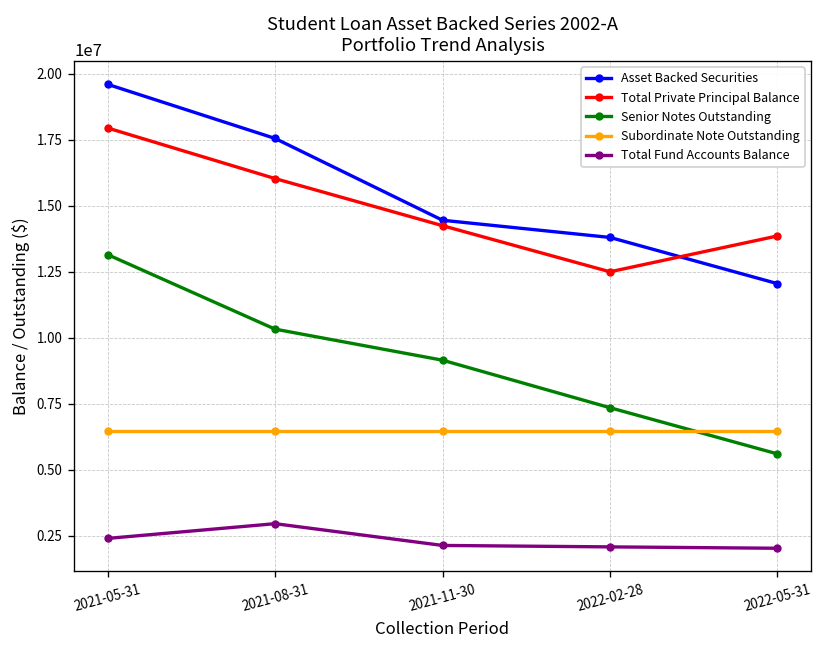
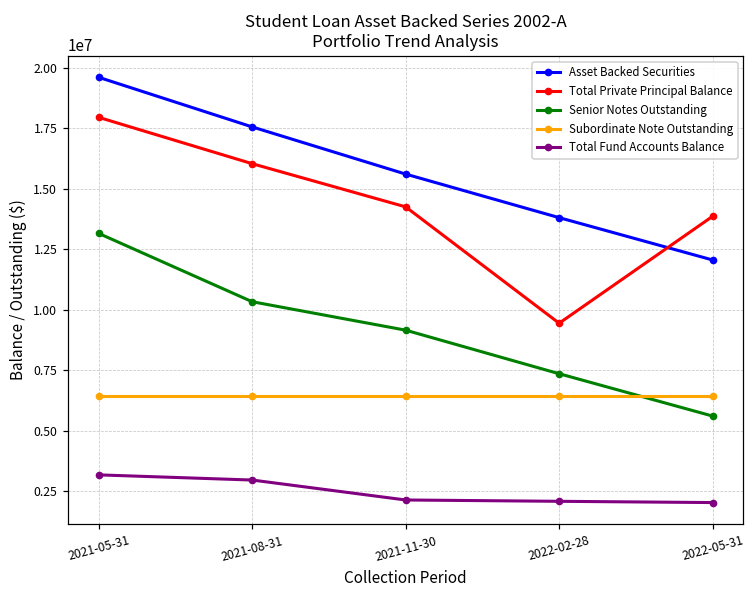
  {
    "Asset Backed Securities": {
      "2021-05-31": 19600000,
      "2021-08-31": 17600000,
-     "2021-11-30": 14500000,
+     "2021-11-30": 15600000,
      "2022-02-28": 13800000,
      "2022-05-31": 12100000
    },
    "Total Private Principal Balance": {
      "2021-05-31": 17900000,
      "2021-08-31": 16000000,
      "2021-11-30": 14200000,
-     "2022-02-28": 12500000,
+     "2022-02-28": 9400000,
      "2022-05-31": 13900000
    },
    "Senior Notes Outstanding": {
      "2021-05-31": 13200000,
      "2021-08-31": 10300000,
      "2021-11-30": 9200000,
      "2022-02-28": 7400000,
      "2022-05-31": 5600000
    },
    "Subordinate Note Outstanding": {
      "2021-05-31": 6500000,
      "2021-08-31": 6500000,
      "2021-11-30": 6500000,
      "2022-02-28": 6500000,
      "2022-05-31": 6500000
    },
    "Total Fund Accounts Balance": {
-     "2021-05-31": 2400000,
+     "2021-05-31": 3200000,
      "2021-08-31": 3000000,
      "2021-11-30": 2100000,
      "2022-02-28": 2100000,
      "2022-05-31": 2000000
    }
  }
